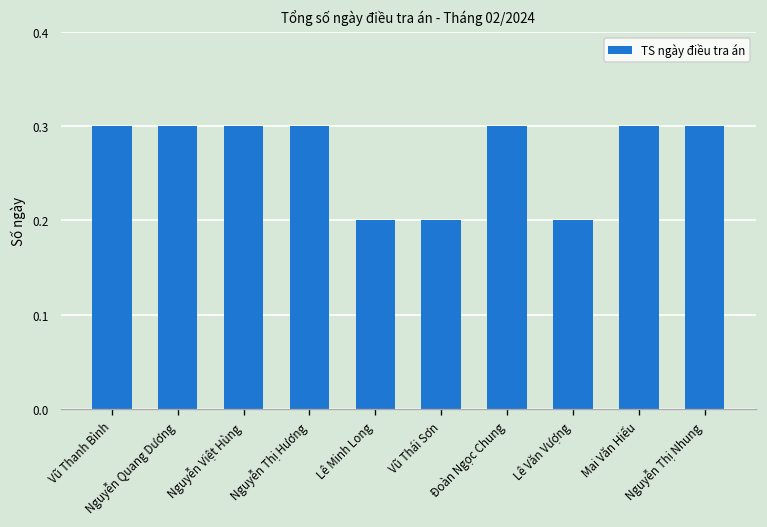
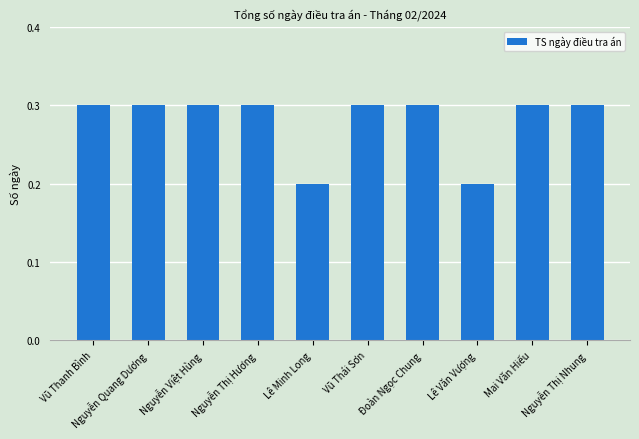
  {
    "Vũ Thanh Bình": 0.3,
    "Nguyễn Quang Dương": 0.3,
    "Nguyễn Việt Hùng": 0.3,
    "Nguyễn Thị Hương": 0.3,
    "Lê Minh Long": 0.2,
-   "Vũ Thái Sơn": 0.2,
+   "Vũ Thái Sơn": 0.3,
    "Đoàn Ngọc Chung": 0.3,
    "Lê Văn Vượng": 0.2,
    "Mai Văn Hiếu": 0.3,
    "Nguyễn Thị Nhung": 0.3
  }
